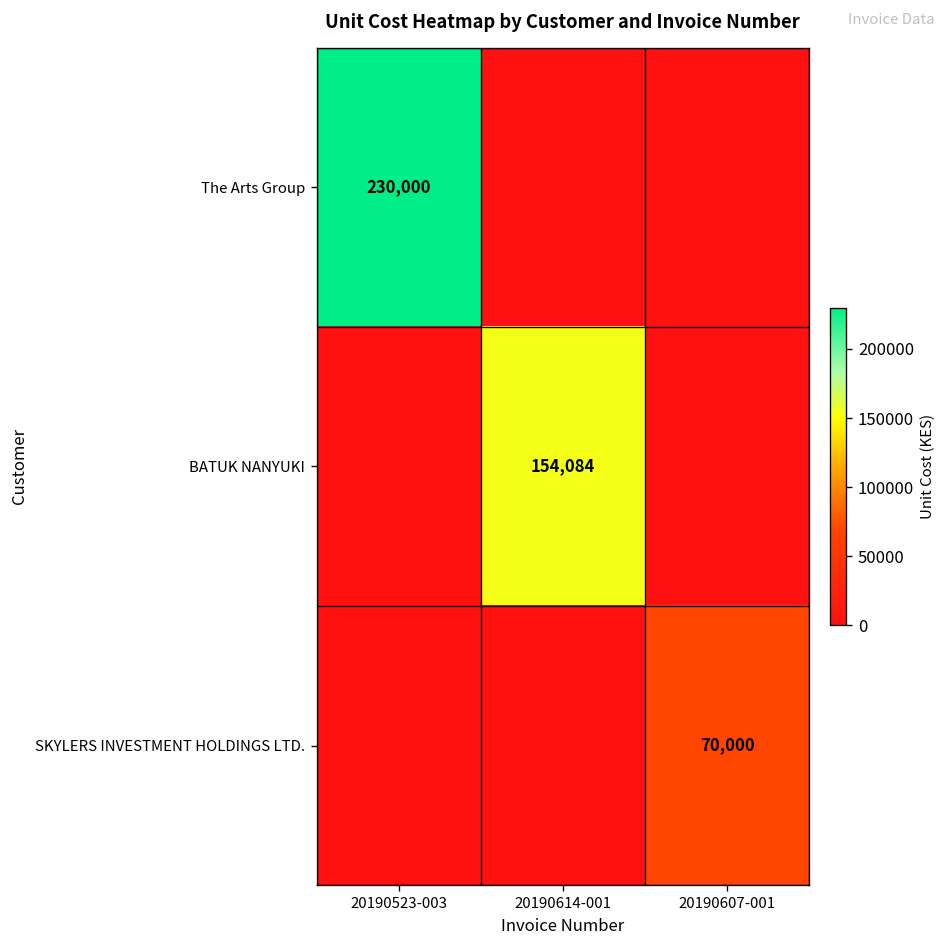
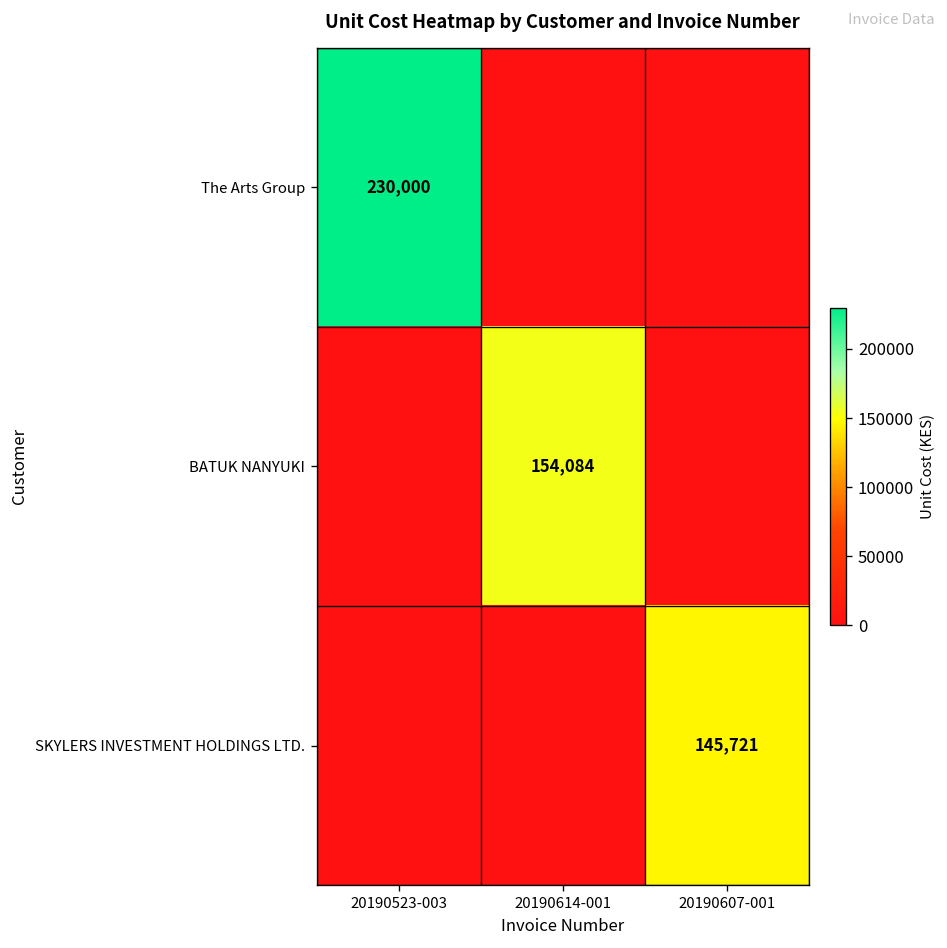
  {
    "The Arts Group": {
      "20190523-003": "230,000"
    },
    "BATUK NANYUKI": {
      "20190614-001": "154,084"
    },
    "SKYLERS INVESTMENT HOLDINGS LTD.": {
-     "20190607-001": "70,000"
+     "20190607-001": "145,721"
    }
  }
